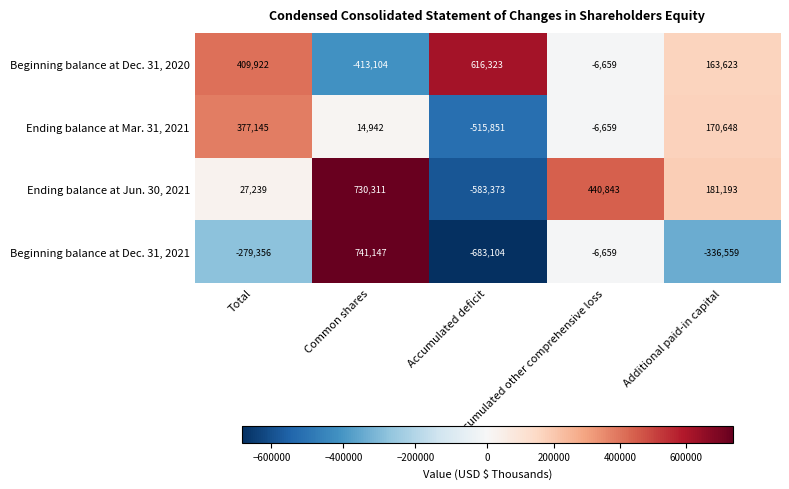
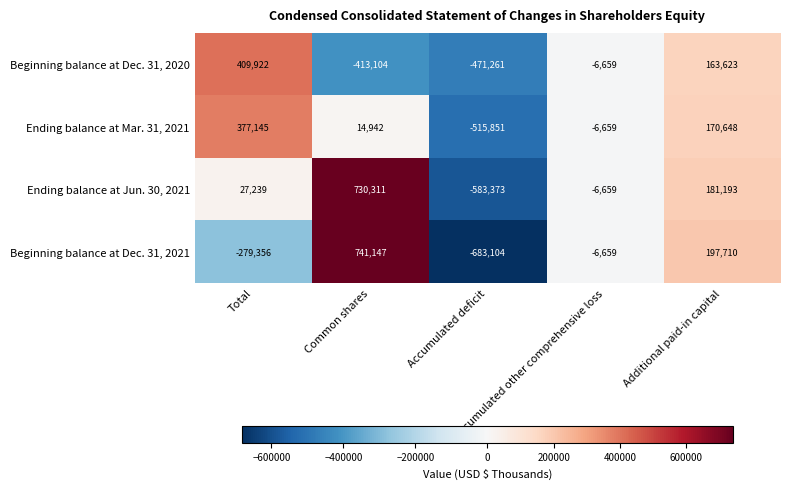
  {
    "Beginning balance at Dec. 31, 2020": {
      "Total": "409,922",
      "Common shares": "-413,104",
-     "Accumulated deficit": "616,323",
+     "Accumulated deficit": "-471,261",
      "Accumulated other comprehensive loss": "-6,659",
      "Additional paid-in capital": "163,623"
    },
    "Ending balance at Mar. 31, 2021": {
      "Total": "377,145",
      "Common shares": "14,942",
      "Accumulated deficit": "-515,851",
      "Accumulated other comprehensive loss": "-6,659",
      "Additional paid-in capital": "170,648"
    },
    "Ending balance at Jun. 30, 2021": {
      "Total": "27,239",
      "Common shares": "730,311",
      "Accumulated deficit": "-583,373",
-     "Accumulated other comprehensive loss": "440,843",
+     "Accumulated other comprehensive loss": "-6,659",
      "Additional paid-in capital": "181,193"
    },
    "Beginning balance at Dec. 31, 2021": {
      "Total": "-279,356",
      "Common shares": "741,147",
      "Accumulated deficit": "-683,104",
      "Accumulated other comprehensive loss": "-6,659",
-     "Additional paid-in capital": "-336,559"
+     "Additional paid-in capital": "197,710"
    }
  }
